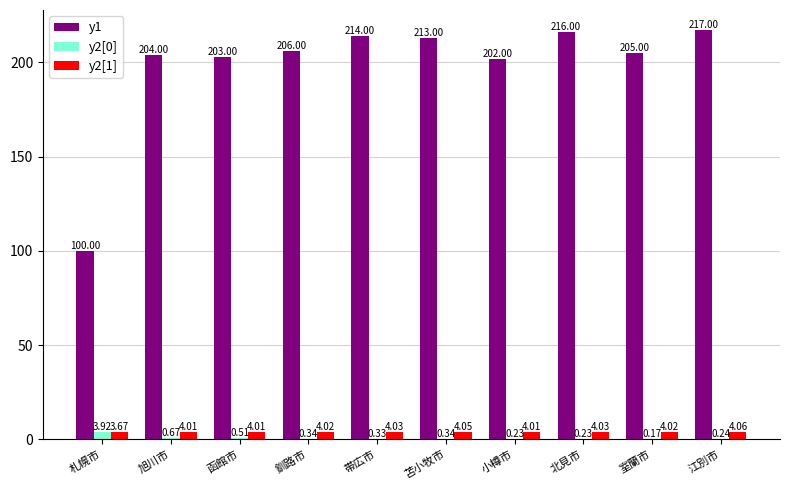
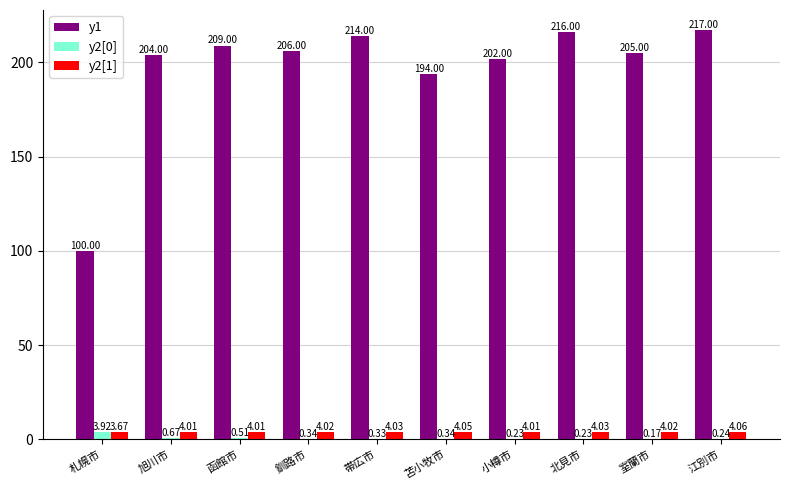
  {
    "y1": {
      "札幌市": 100.00,
      "旭川市": 204.00,
-     "函館市": 203.00,
+     "函館市": 209.00,
      "釧路市": 206.00,
      "帯広市": 214.00,
-     "苫小牧市": 213.00,
+     "苫小牧市": 194.00,
      "小樽市": 202.00,
      "北見市": 216.00,
      "室蘭市": 205.00,
      "江別市": 217.00
    },
    "y2[0]": {
      "札幌市": 3.92,
      "旭川市": 0.67,
      "函館市": 0.51,
      "釧路市": 0.34,
      "帯広市": 0.33,
      "苫小牧市": 0.34,
      "小樽市": 0.23,
      "北見市": 0.23,
      "室蘭市": 0.17,
      "江別市": 0.24
    },
    "y2[1]": {
      "札幌市": 3.67,
      "旭川市": 4.01,
      "函館市": 4.01,
      "釧路市": 4.02,
      "帯広市": 4.03,
      "苫小牧市": 4.05,
      "小樽市": 4.01,
      "北見市": 4.03,
      "室蘭市": 4.02,
      "江別市": 4.06
    }
  }
